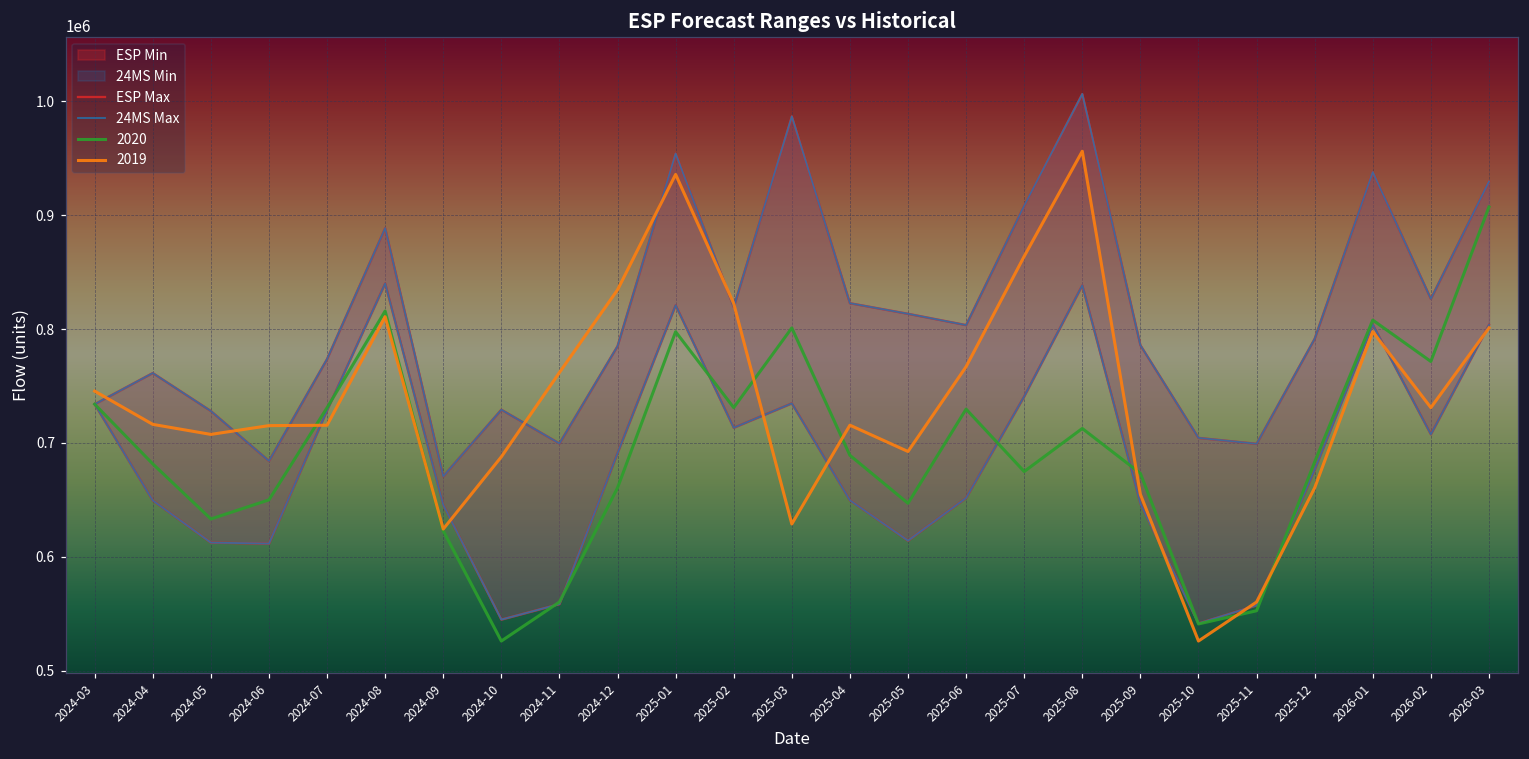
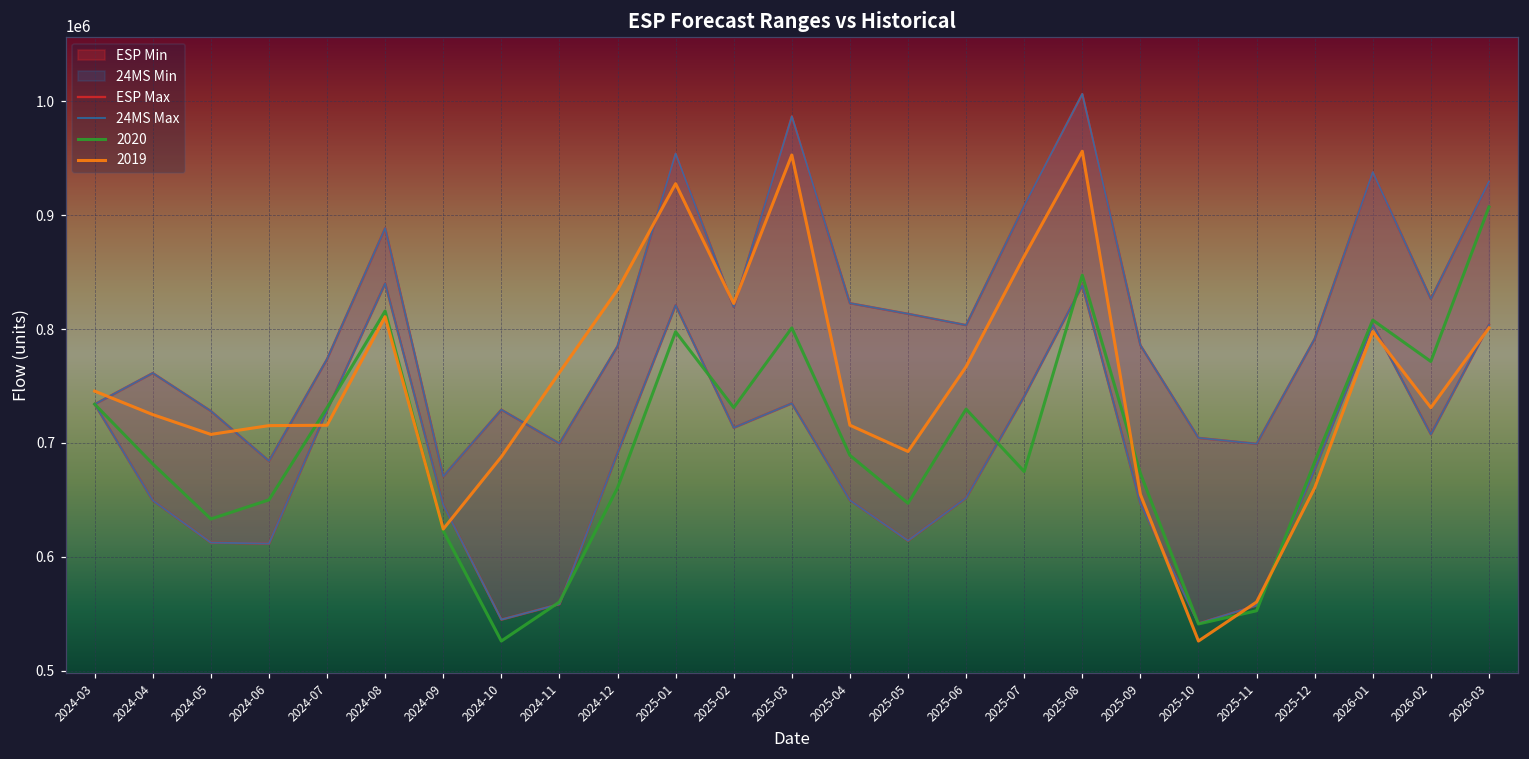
  {
    "2020": {
      "2024-04": 682000,
      "2024-05": 633000,
      "2024-06": 650000,
      "2024-08": 816000,
      "2024-10": 526000,
      "2024-12": 660000,
      "2025-01": 798000,
      "2025-02": 731000,
      "2025-03": 801000,
      "2025-04": 689000,
      "2025-05": 647000,
      "2025-06": 730000,
      "2025-07": 675000,
-     "2025-08": 713000,
+     "2025-08": 847000,
      "2025-09": 673000,
      "2025-11": 553000,
      "2025-12": 683000,
      "2026-01": 808000,
      "2026-02": 772000,
      "2026-03": 907000
    },
    "2019": {
      "2024-03": 745000,
-     "2024-04": 716000,
+     "2024-04": 725000,
      "2024-05": 707000,
      "2024-06": 715000,
      "2024-07": 715000,
      "2024-08": 811000,
      "2024-10": 688000,
      "2024-11": 762000,
      "2024-12": 834000,
-     "2025-01": 936000,
+     "2025-01": 928000,
      "2025-02": 822000,
-     "2025-03": 629000,
+     "2025-03": 953000,
      "2025-04": 716000,
      "2025-05": 692000,
      "2025-06": 767000,
      "2025-07": 864000,
      "2025-08": 956000,
      "2025-09": 655000,
      "2025-10": 526000,
      "2025-11": 560000,
      "2025-12": 660000,
      "2026-01": 798000,
      "2026-02": 731000,
      "2026-03": 801000
    }
  }
